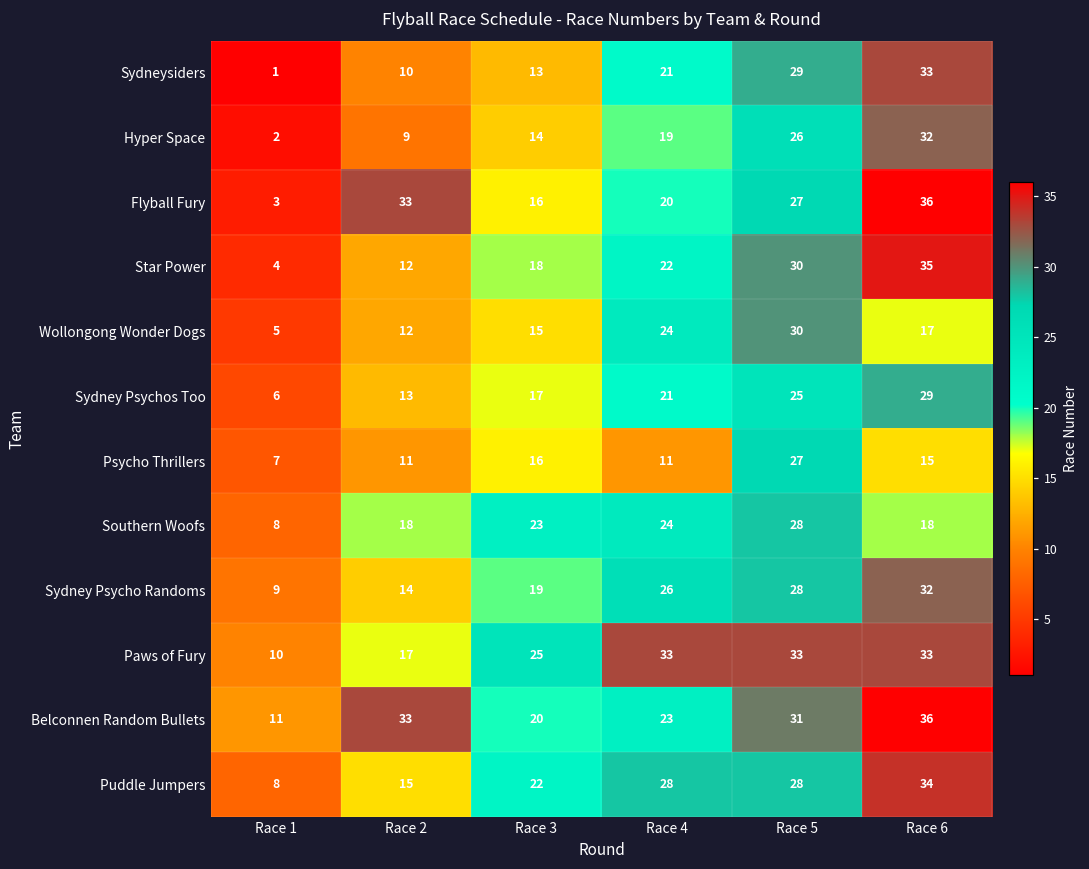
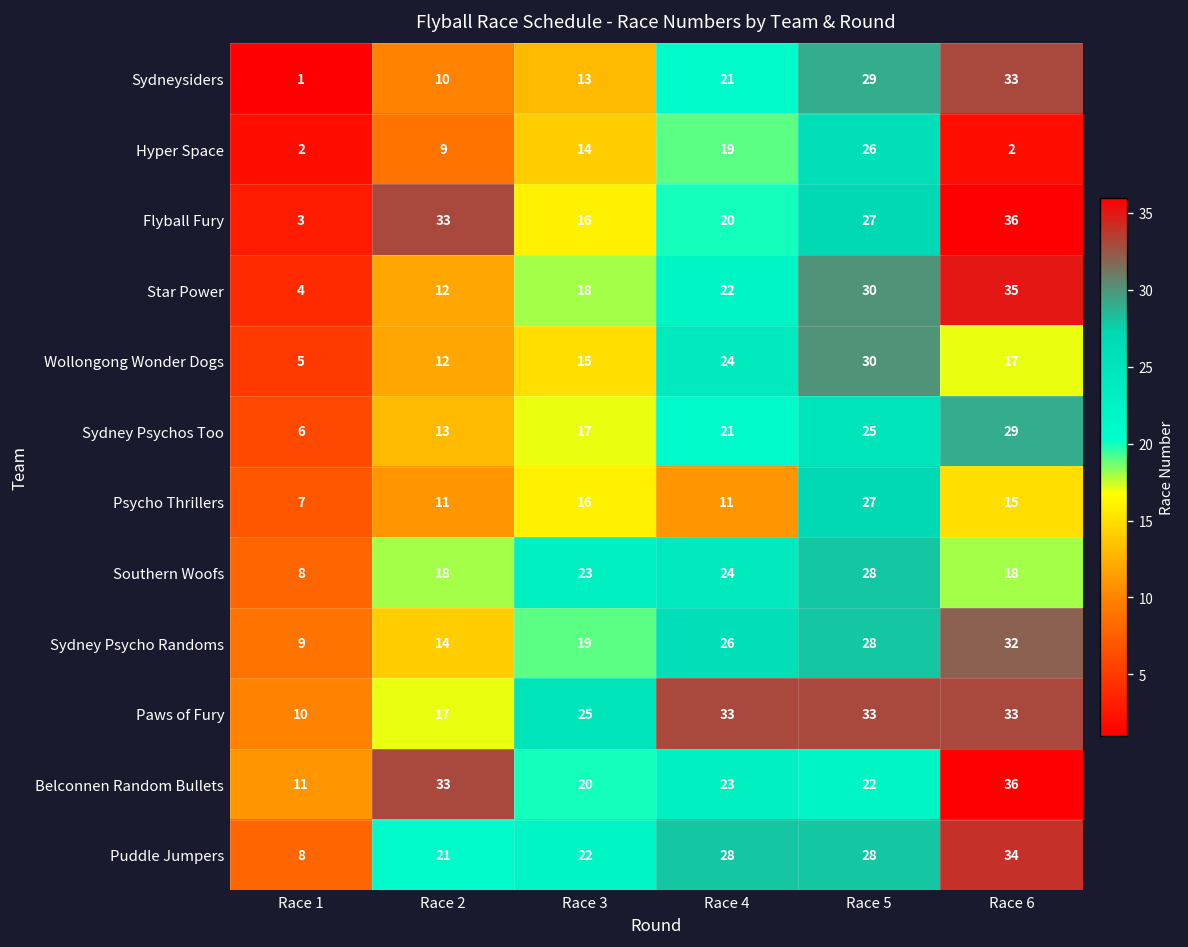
  {
    "Sydneysiders": {
      "Race 1": 1,
      "Race 2": 10,
      "Race 3": 13,
      "Race 4": 21,
      "Race 5": 29,
      "Race 6": 33
    },
    "Hyper Space": {
      "Race 1": 2,
      "Race 2": 9,
      "Race 3": 14,
      "Race 4": 19,
      "Race 5": 26,
-     "Race 6": 32
+     "Race 6": 2
    },
    "Flyball Fury": {
      "Race 1": 3,
      "Race 2": 33,
      "Race 3": 16,
      "Race 4": 20,
      "Race 5": 27,
      "Race 6": 36
    },
    "Star Power": {
      "Race 1": 4,
      "Race 2": 12,
      "Race 3": 18,
      "Race 4": 22,
      "Race 5": 30,
      "Race 6": 35
    },
    "Wollongong Wonder Dogs": {
      "Race 1": 5,
      "Race 2": 12,
      "Race 3": 15,
      "Race 4": 24,
      "Race 5": 30,
      "Race 6": 17
    },
    "Sydney Psychos Too": {
      "Race 1": 6,
      "Race 2": 13,
      "Race 3": 17,
      "Race 4": 21,
      "Race 5": 25,
      "Race 6": 29
    },
    "Psycho Thrillers": {
      "Race 1": 7,
      "Race 2": 11,
      "Race 3": 16,
      "Race 4": 11,
      "Race 5": 27,
      "Race 6": 15
    },
    "Southern Woofs": {
      "Race 1": 8,
      "Race 2": 18,
      "Race 3": 23,
      "Race 4": 24,
      "Race 5": 28,
      "Race 6": 18
    },
    "Sydney Psycho Randoms": {
      "Race 1": 9,
      "Race 2": 14,
      "Race 3": 19,
      "Race 4": 26,
      "Race 5": 28,
      "Race 6": 32
    },
    "Paws of Fury": {
      "Race 1": 10,
      "Race 2": 17,
      "Race 3": 25,
      "Race 4": 33,
      "Race 5": 33,
      "Race 6": 33
    },
    "Belconnen Random Bullets": {
      "Race 1": 11,
      "Race 2": 33,
      "Race 3": 20,
      "Race 4": 23,
-     "Race 5": 31,
+     "Race 5": 22,
      "Race 6": 36
    },
    "Puddle Jumpers": {
      "Race 1": 8,
-     "Race 2": 15,
+     "Race 2": 21,
      "Race 3": 22,
      "Race 4": 28,
      "Race 5": 28,
      "Race 6": 34
    }
  }
